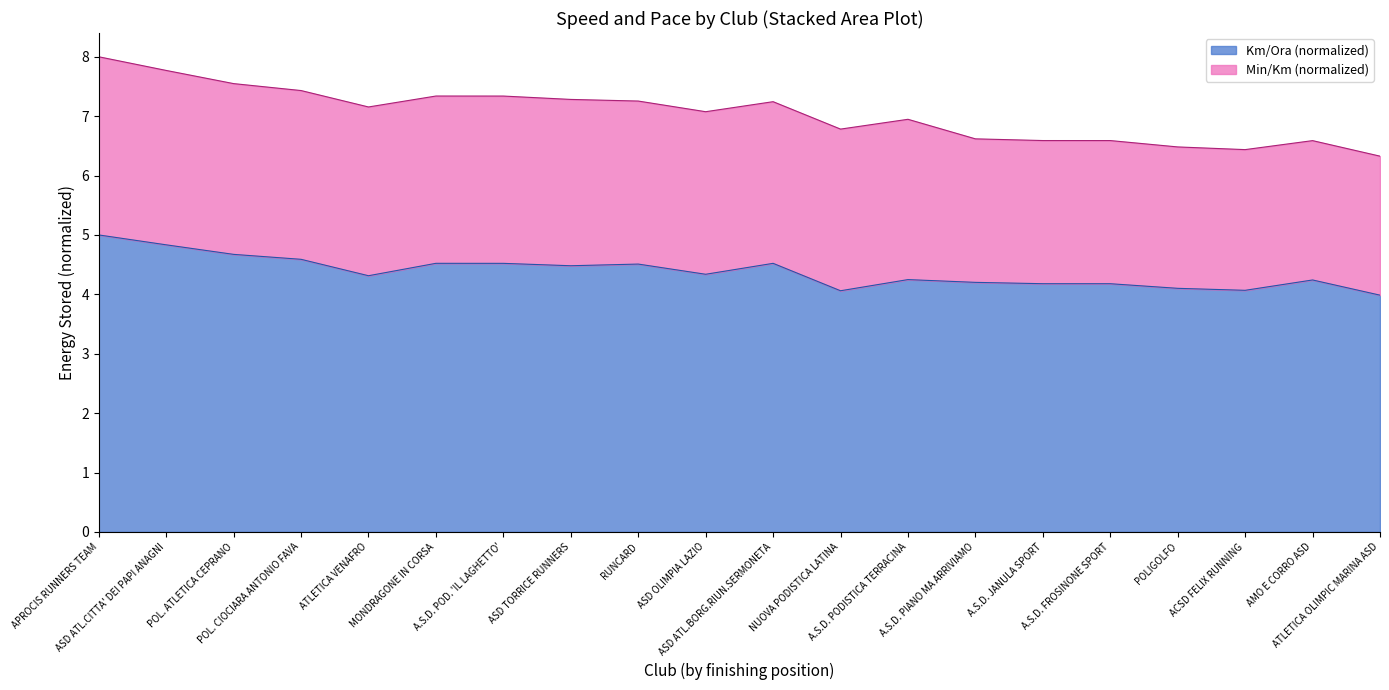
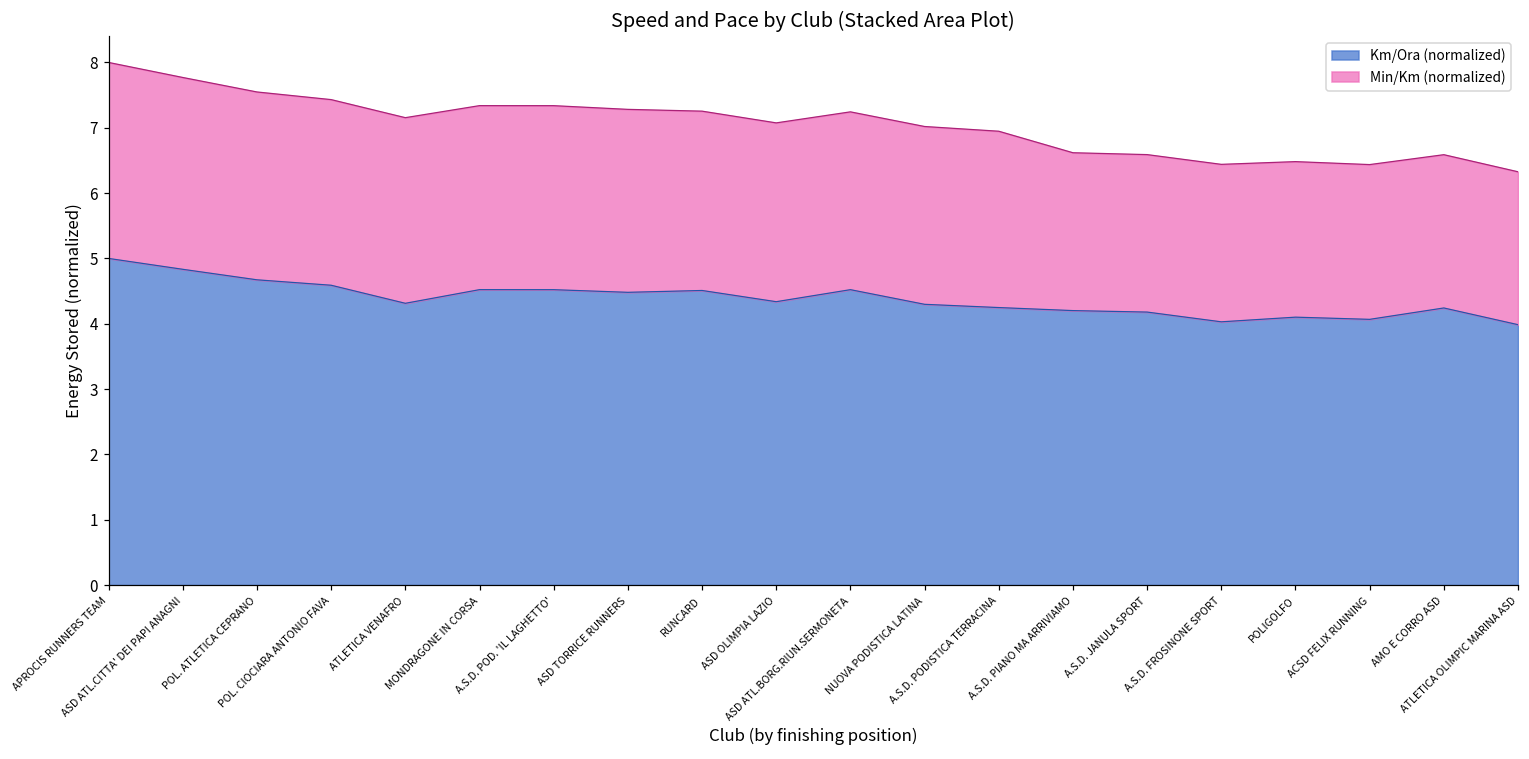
  {
    "Km/Ora (normalized)": {
      "APROCIS RUNNERS TEAM": 5.0,
      "ASD ATL.CITTA' DEI PAPI ANAGNI": 4.8,
      "POL. ATLETICA CEPRANO": 4.7,
      "POL. CIOCIARA ANTONIO FAVA": 4.6,
      "ATLETICA VENAFRO": 4.3,
      "MONDRAGONE IN CORSA": 4.5,
      "A.S.D. POD. 'IL LAGHETTO'": 4.5,
      "ASD TORRICE RUNNERS": 4.5,
      "RUNCARD": 4.5,
      "ASD OLIMPIA LAZIO": 4.3,
      "ASD ATL.BORG.RIUN.SERMONETA": 4.5,
-     "NUOVA PODISTICA LATINA": 4.1,
+     "NUOVA PODISTICA LATINA": 4.3,
      "A.S.D. PODISTICA TERRACINA": 4.2,
      "A.S.D. PIANO MA ARRIVIAMO": 4.2,
      "A.S.D. JANULA SPORT": 4.2,
-     "A.S.D. FROSINONE SPORT": 4.2,
+     "A.S.D. FROSINONE SPORT": 4.0,
      "POLIGOLFO": 4.1,
      "ACSD FELIX RUNNING": 4.1,
      "AMO E CORRO ASD": 4.2,
      "ATLETICA OLIMPIC MARINA ASD": 4.0
    },
    "Min/Km (normalized)": {
      "APROCIS RUNNERS TEAM": 3.0,
      "ASD ATL.CITTA' DEI PAPI ANAGNI": 2.9,
      "POL. ATLETICA CEPRANO": 2.9,
      "POL. CIOCIARA ANTONIO FAVA": 2.8,
      "ATLETICA VENAFRO": 2.8,
      "MONDRAGONE IN CORSA": 2.8,
      "A.S.D. POD. 'IL LAGHETTO'": 2.8,
      "ASD TORRICE RUNNERS": 2.8,
      "RUNCARD": 2.7,
      "ASD OLIMPIA LAZIO": 2.7,
      "ASD ATL.BORG.RIUN.SERMONETA": 2.7,
      "NUOVA PODISTICA LATINA": 2.7,
      "A.S.D. PODISTICA TERRACINA": 2.7,
      "A.S.D. PIANO MA ARRIVIAMO": 2.4,
      "A.S.D. JANULA SPORT": 2.4,
      "A.S.D. FROSINONE SPORT": 2.4,
      "POLIGOLFO": 2.4,
      "ACSD FELIX RUNNING": 2.4,
      "AMO E CORRO ASD": 2.3,
      "ATLETICA OLIMPIC MARINA ASD": 2.3
    }
  }
